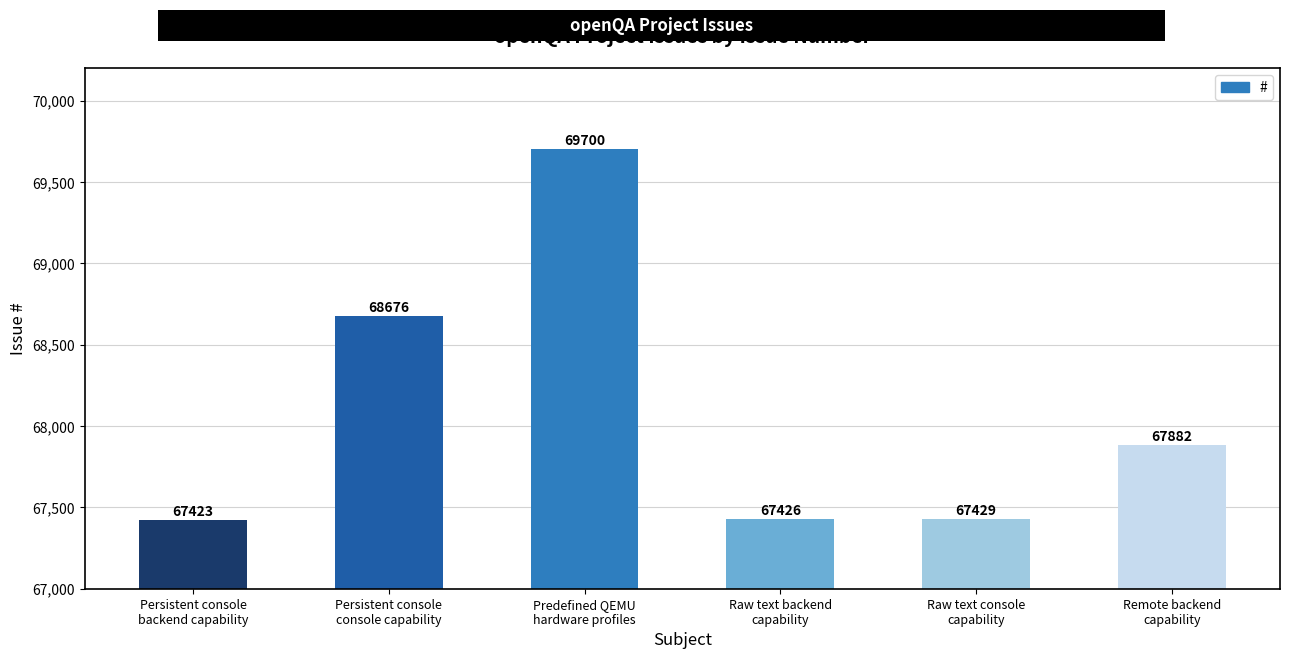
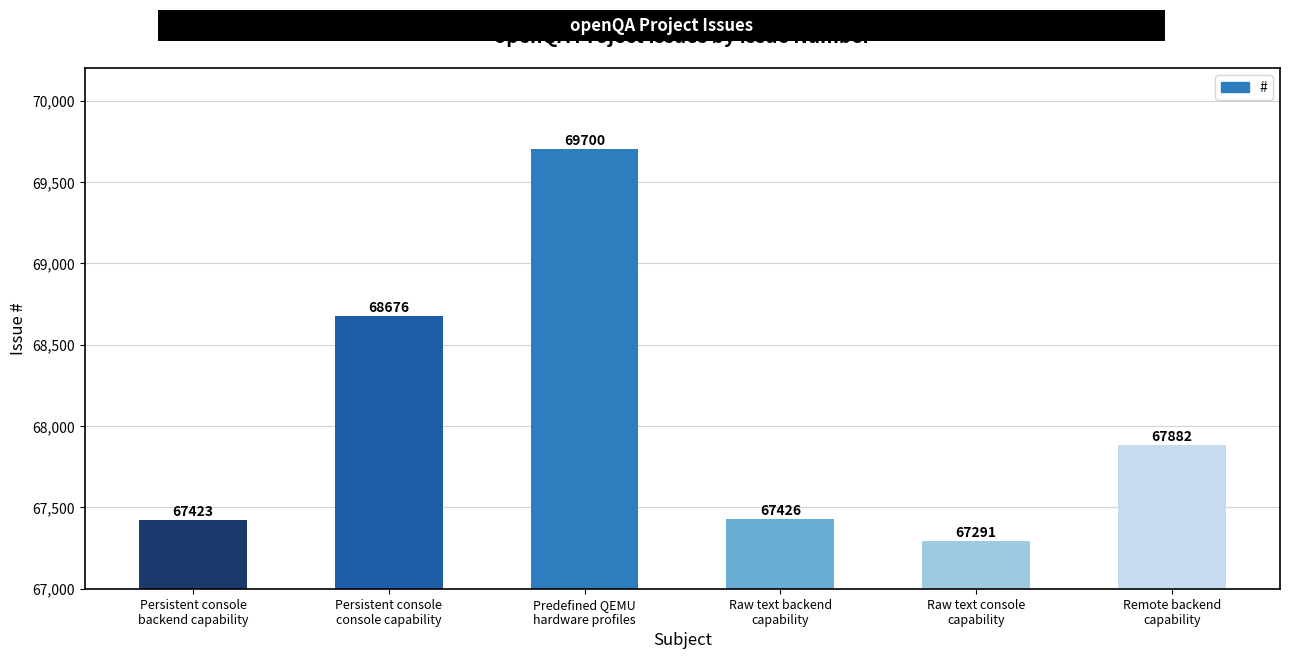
  {
    "Persistent console backend capability": 67423,
    "Persistent console console capability": 68676,
    "Predefined QEMU hardware profiles": 69700,
    "Raw text backend capability": 67426,
-   "Raw text console capability": 67429,
+   "Raw text console capability": 67291,
    "Remote backend capability": 67882
  }
